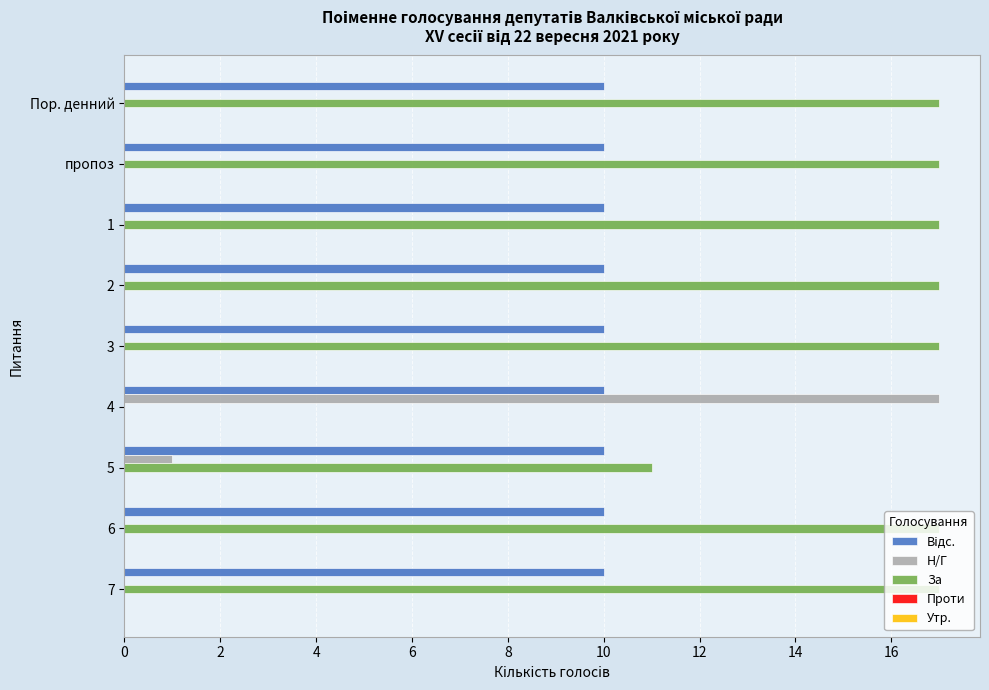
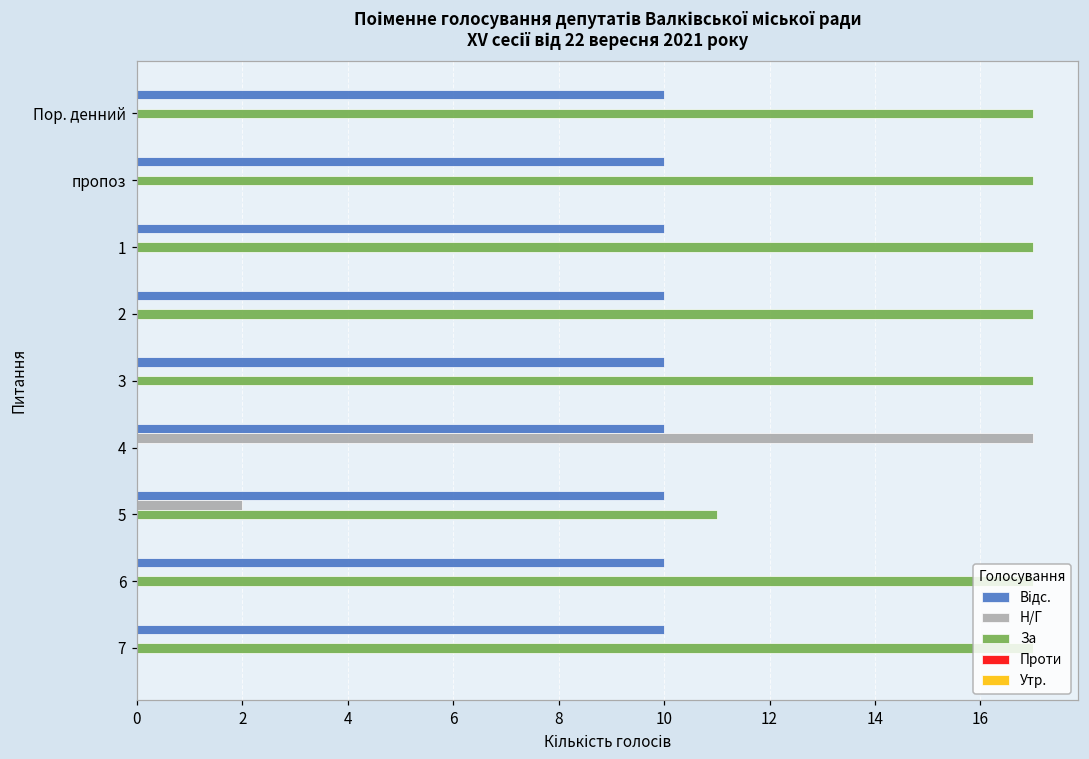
  {
    "Відс.": {
      "Пор. денний": 10,
      "пропоз": 10,
      "1": 10,
      "2": 10,
      "3": 10,
      "4": 10,
      "5": 10,
      "6": 10,
      "7": 10
    },
    "Н/Г": {
      "Пор. денний": 0,
      "пропоз": 0,
      "1": 0,
      "2": 0,
      "3": 0,
      "4": 17,
-     "5": 1,
+     "5": 2,
      "6": 0,
      "7": 0
    },
    "За": {
      "Пор. денний": 17,
      "пропоз": 17,
      "1": 17,
      "2": 17,
      "3": 17,
      "4": 0,
      "5": 11
    },
    "Проти": {
      "Пор. денний": 0,
      "пропоз": 0,
      "1": 0,
      "2": 0,
      "3": 0,
      "4": 0,
      "5": 0,
      "6": 0,
      "7": 0
    },
    "Утр.": {
      "Пор. денний": 0,
      "пропоз": 0,
      "1": 0,
      "2": 0,
      "3": 0,
      "4": 0,
      "5": 0,
      "6": 0,
      "7": 0
    }
  }
